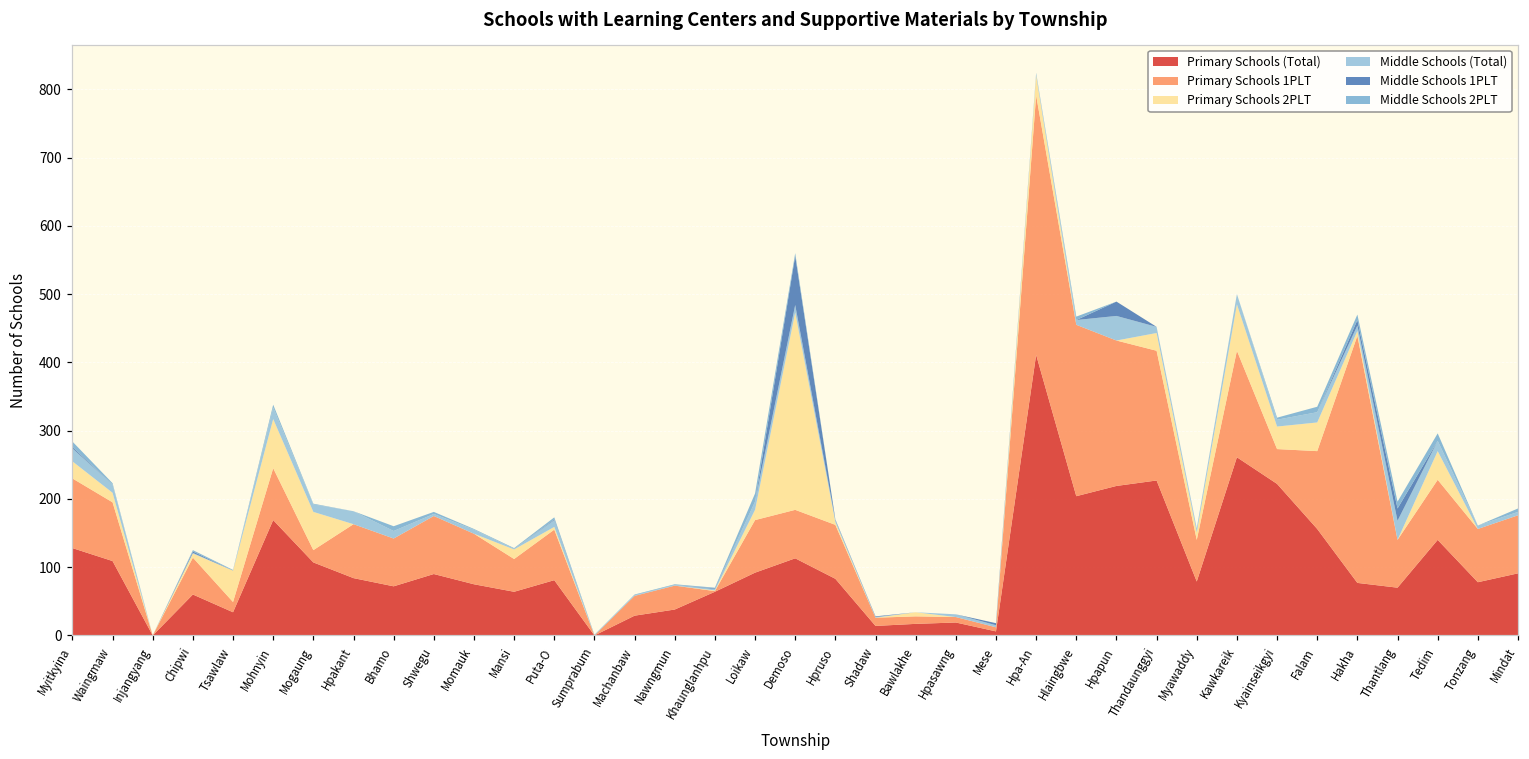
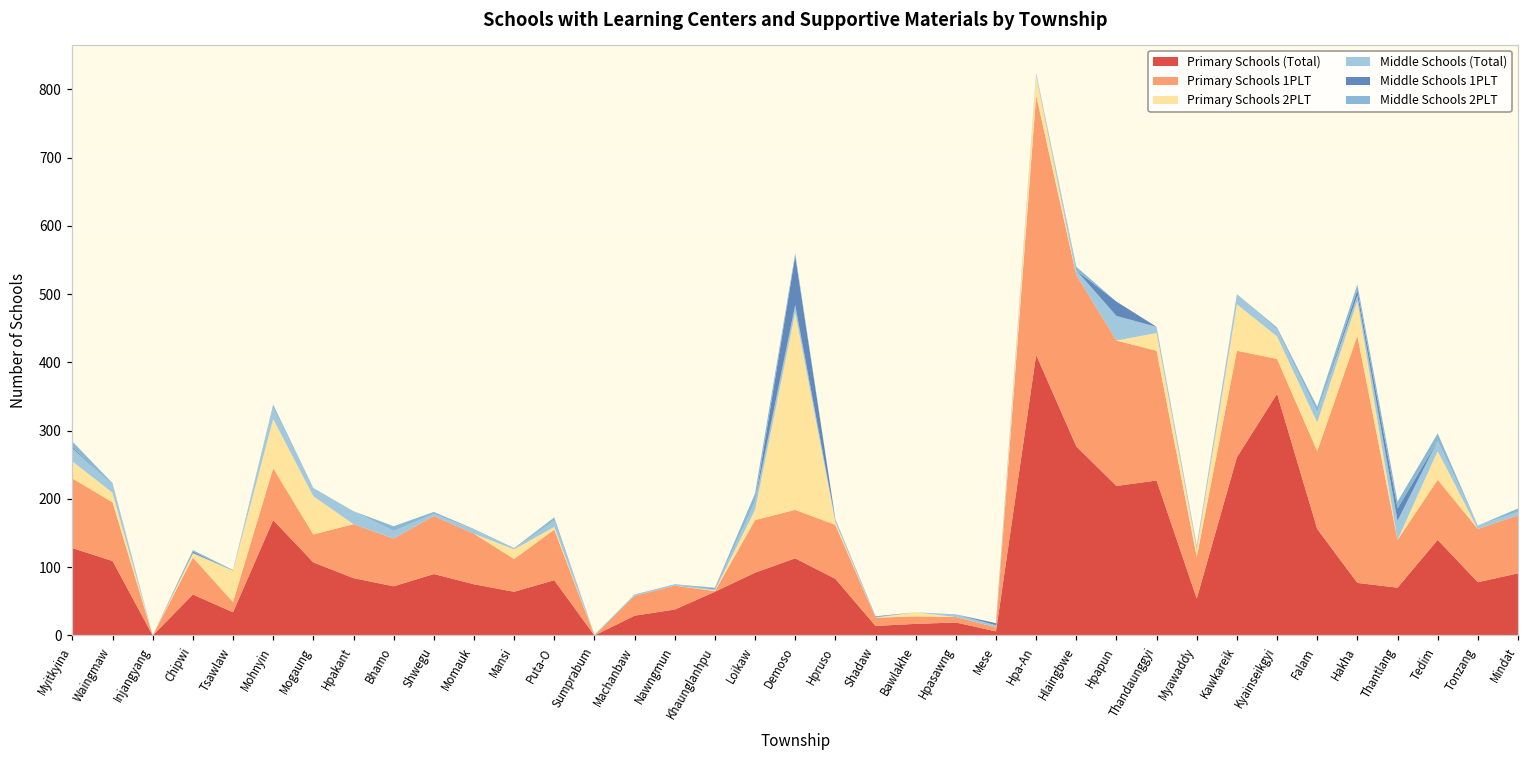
  {
    "Primary Schools (Total)": {
      "Myitkyina": 130,
      "Waingmaw": 110,
      "Chipwi": 60,
      "Tsawlaw": 30,
      "Mohnyin": 170,
      "Mogaung": 110,
      "Hpakant": 80,
      "Bhamo": 70,
      "Shwegu": 90,
      "Momauk": 80,
      "Mansi": 60,
      "Puta-O": 80,
      "Machanbaw": 30,
      "Nawngmun": 40,
      "Loikaw": 90,
      "Demoso": 110,
      "Hpruso": 80,
      "Shadaw": 10,
      "Bawlakhe": 20,
      "Hpasawng": 20,
      "Mese": 10,
      "Hpa-An": 410,
-     "Hlaingbwe": 200,
+     "Hlaingbwe": 280,
      "Hpapun": 220,
      "Thandaunggyi": 230,
-     "Myawaddy": 80,
+     "Myawaddy": 50,
      "Kawkareik": 260,
-     "Kyainseikgyi": 220,
+     "Kyainseikgyi": 350,
      "Falam": 160,
      "Hakha": 80,
      "Thantlang": 70,
      "Tedim": 140,
      "Tonzang": 80,
      "Mindat": 90
    },
    "Primary Schools 1PLT": {
      "Myitkyina": 100,
      "Waingmaw": 90,
      "Chipwi": 50,
      "Tsawlaw": 20,
      "Mohnyin": 80,
-     "Mogaung": 20,
+     "Mogaung": 40,
      "Mansi": 50,
      "Loikaw": 80,
      "Demoso": 70,
      "Bawlakhe": 10,
      "Hpa-An": 380,
      "Thandaunggyi": 190,
      "Myawaddy": 60,
      "Kawkareik": 160,
      "Kyainseikgyi": 50,
      "Falam": 110,
      "Hakha": 360,
      "Tedim": 90
    },
    "Primary Schools 2PLT": {
      "Myitkyina": 30,
      "Waingmaw": 10,
      "Mohnyin": 70,
      "Mogaung": 60,
      "Loikaw": 20,
      "Demoso": 290,
      "Thandaunggyi": 30,
      "Myawaddy": 10,
      "Kawkareik": 70,
      "Kyainseikgyi": 30,
      "Falam": 40,
-     "Hakha": 10,
+     "Hakha": 50,
      "Tedim": 40
    },
    "Middle Schools 1PLT": {
      "Hakha": 10,
      "Thantlang": 20
    }
  }
